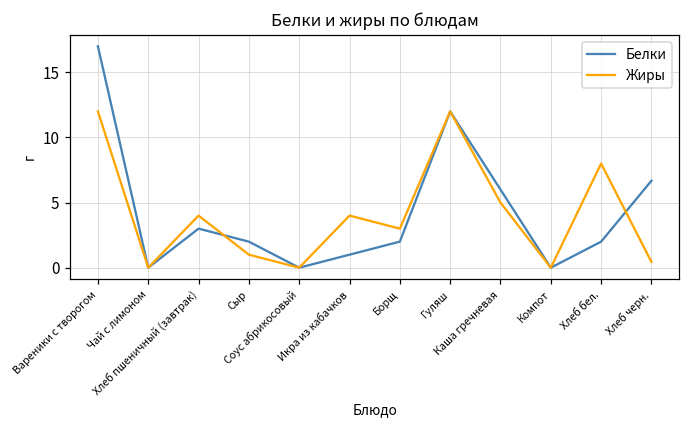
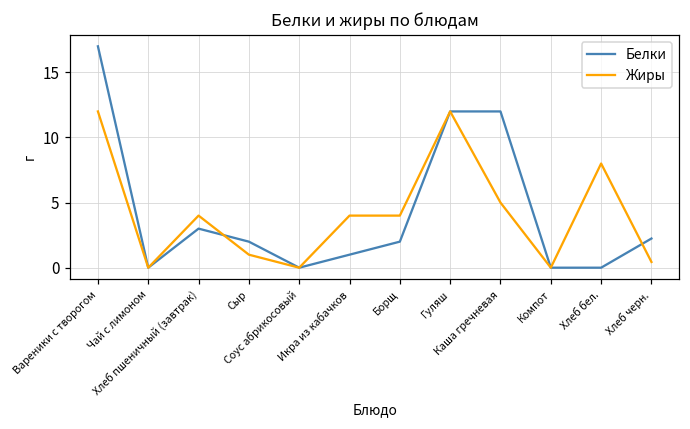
  {
    "Белки": {
      "Вареники с творогом": 17.0,
      "Хлеб пшеничный (завтрак)": 3.0,
      "Сыр": 2.0,
      "Икра из кабачков": 1.0,
      "Борщ": 2.0,
-     "Каша гречневая": 6,
-     "Хлеб бел.": 2,
-     "Хлеб черн.": 6.7
+     "Каша гречневая": 12,
+     "Хлеб бел.": 0,
+     "Хлеб черн.": 2.2
    },
    "Жиры": {
      "Вареники с творогом": 12,
      "Хлеб пшеничный (завтрак)": 4,
      "Сыр": 1,
      "Икра из кабачков": 4,
-     "Борщ": 3,
+     "Борщ": 4,
      "Каша гречневая": 5,
      "Хлеб бел.": 8,
      "Хлеб черн.": 0.4
    }
  }
